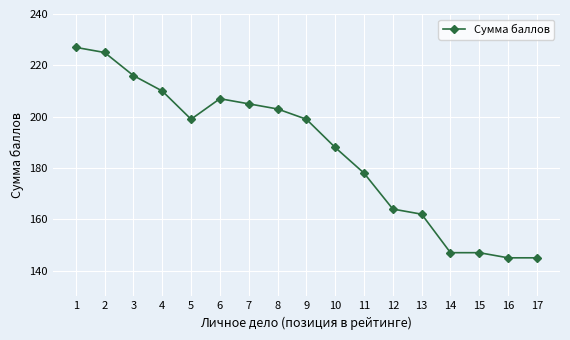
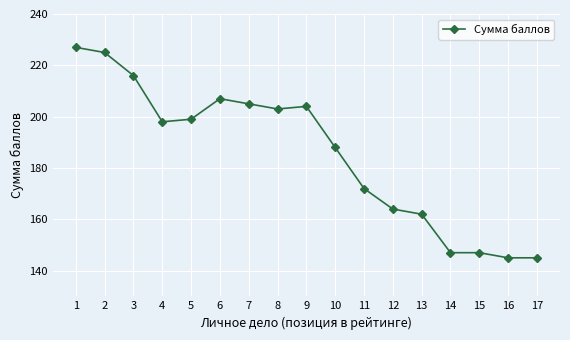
  {
    "1": 227,
    "2": 225,
    "3": 216,
-   "4": 210,
+   "4": 198,
    "5": 199,
    "6": 207,
    "7": 205,
    "8": 203,
-   "9": 199,
+   "9": 204,
    "10": 188,
-   "11": 178,
+   "11": 172,
    "12": 164,
    "13": 162,
    "14": 147,
    "15": 147,
    "16": 145,
    "17": 145
  }
